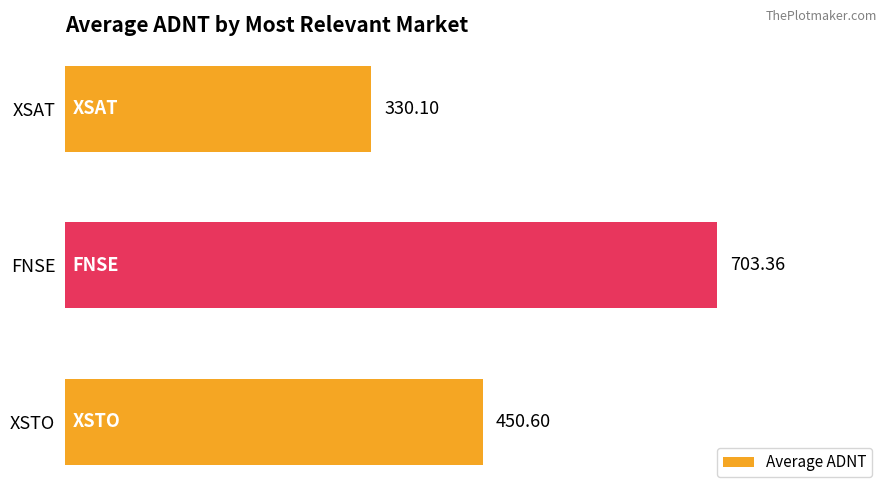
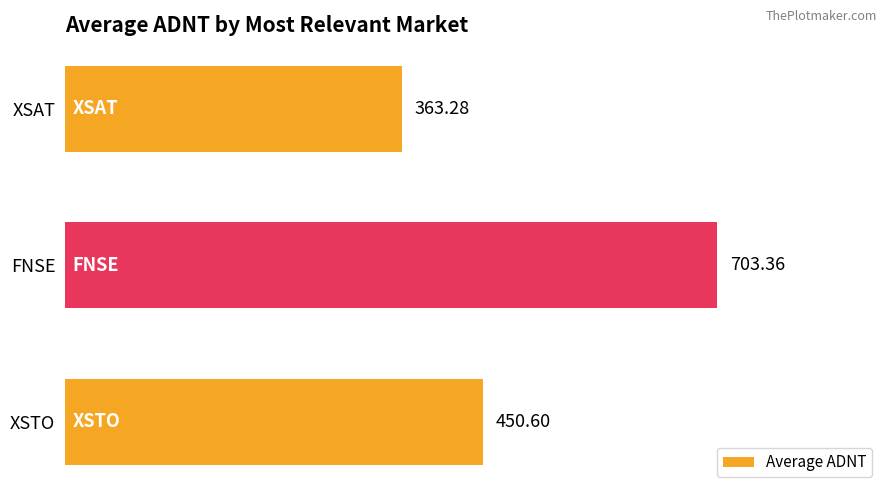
  {
-   "XSAT": 330.10,
+   "XSAT": 363.28,
    "FNSE": 703.36,
    "XSTO": 450.60
  }
